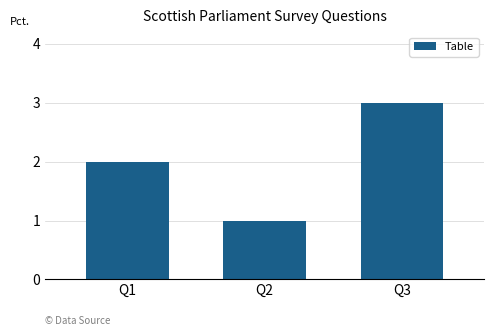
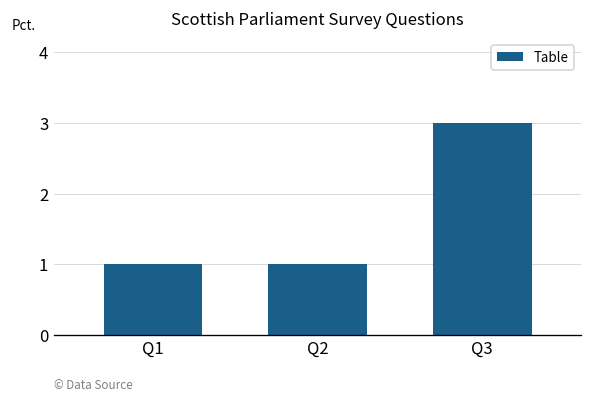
  {
-   "Q1": 2,
+   "Q1": 1,
    "Q2": 1,
    "Q3": 3
  }
